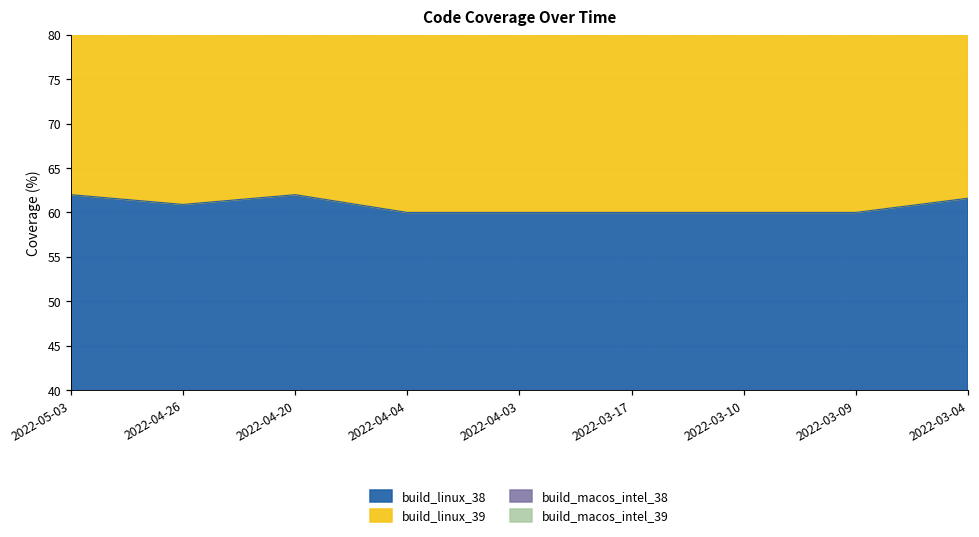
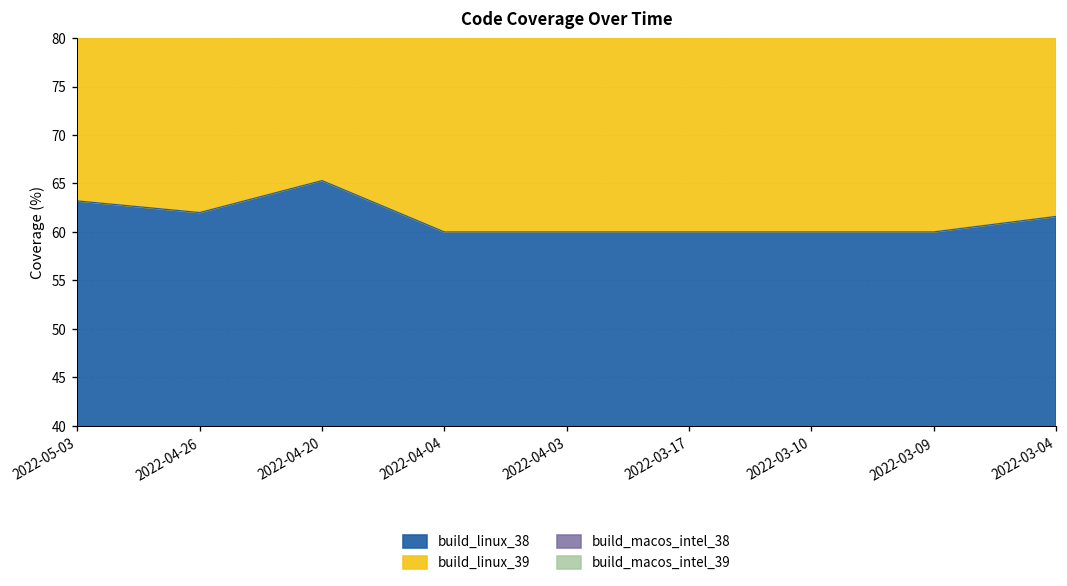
  {
    "build_linux_38": {
-     "2022-05-03": 62,
-     "2022-04-26": 61,
-     "2022-04-20": 62,
+     "2022-05-03": 63,
+     "2022-04-26": 62,
+     "2022-04-20": 65,
      "2022-04-04": 60,
      "2022-04-03": 60,
      "2022-03-17": 60,
      "2022-03-10": 60,
      "2022-03-09": 60,
      "2022-03-04": 62
    }
  }
